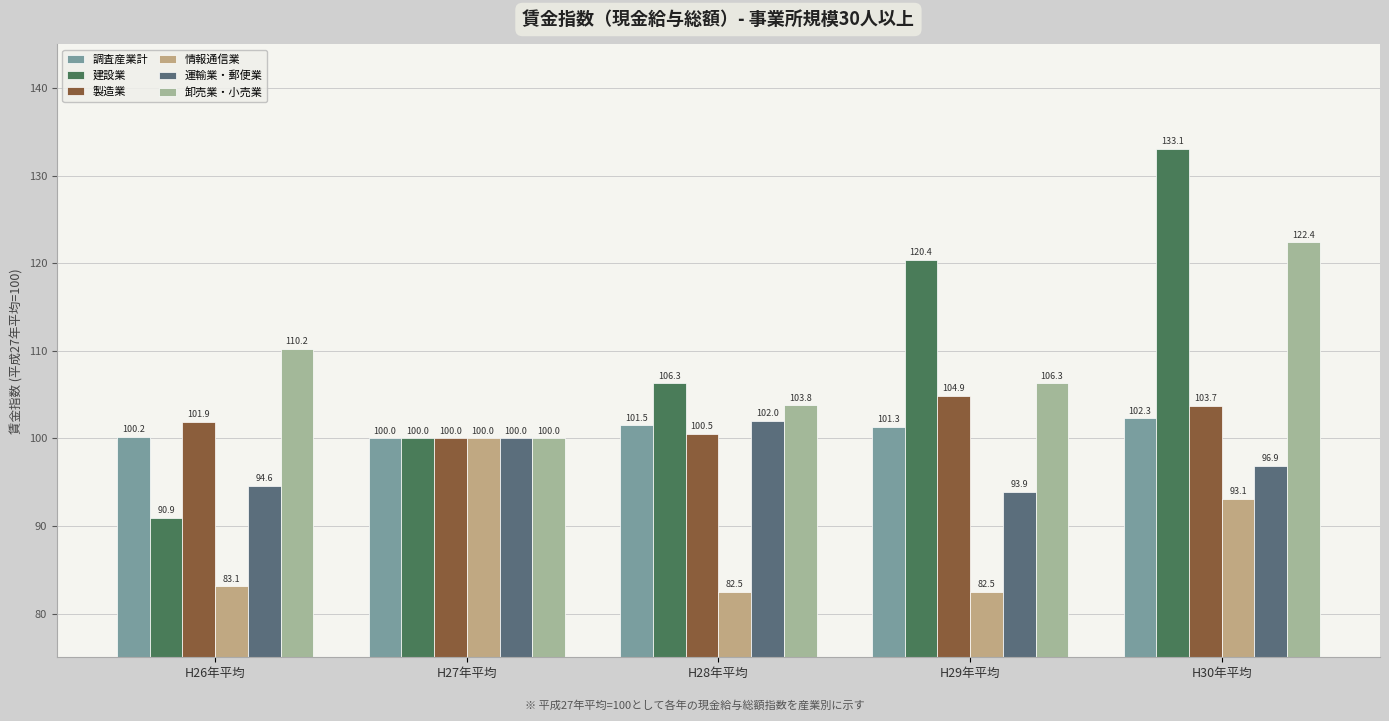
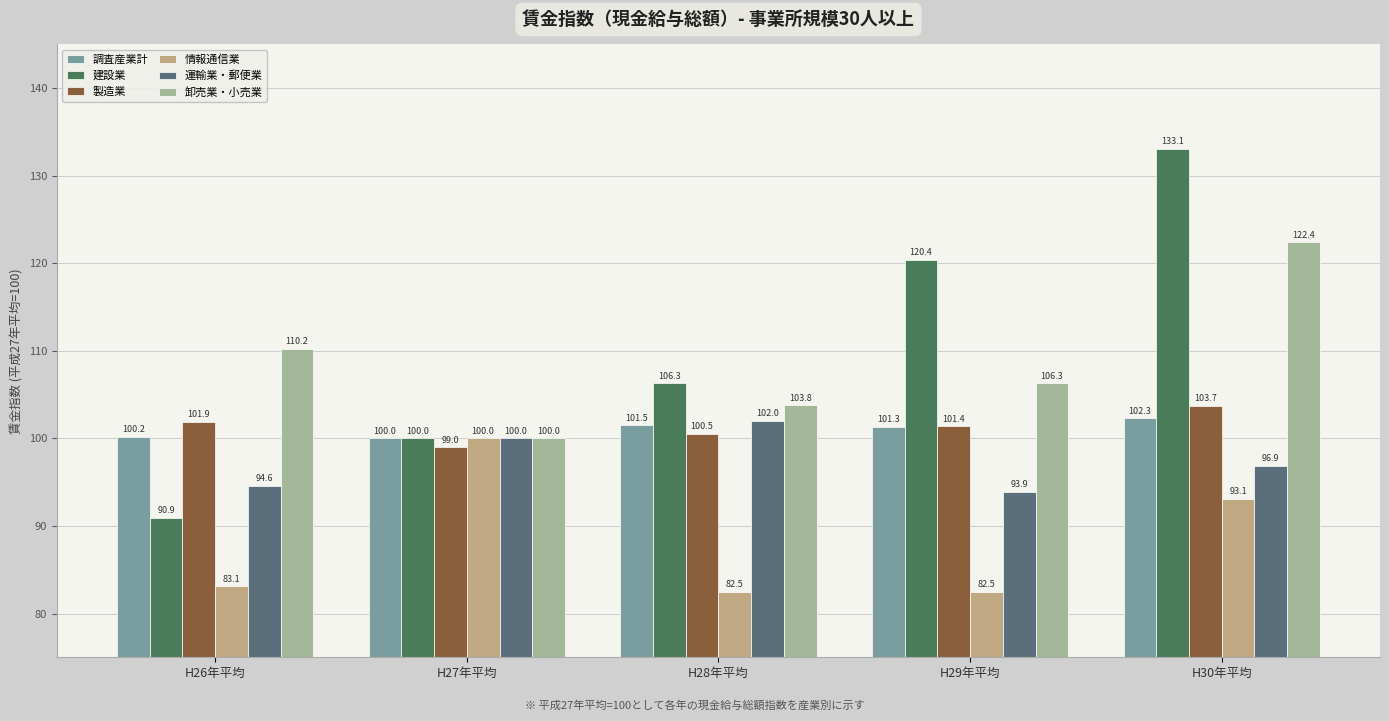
  {
    "製造業": {
      "H26年平均": 101.9,
-     "H27年平均": 100.0,
+     "H27年平均": 99.0,
      "H28年平均": 100.5,
-     "H29年平均": 104.9,
+     "H29年平均": 101.4,
      "H30年平均": 103.7
    }
  }
